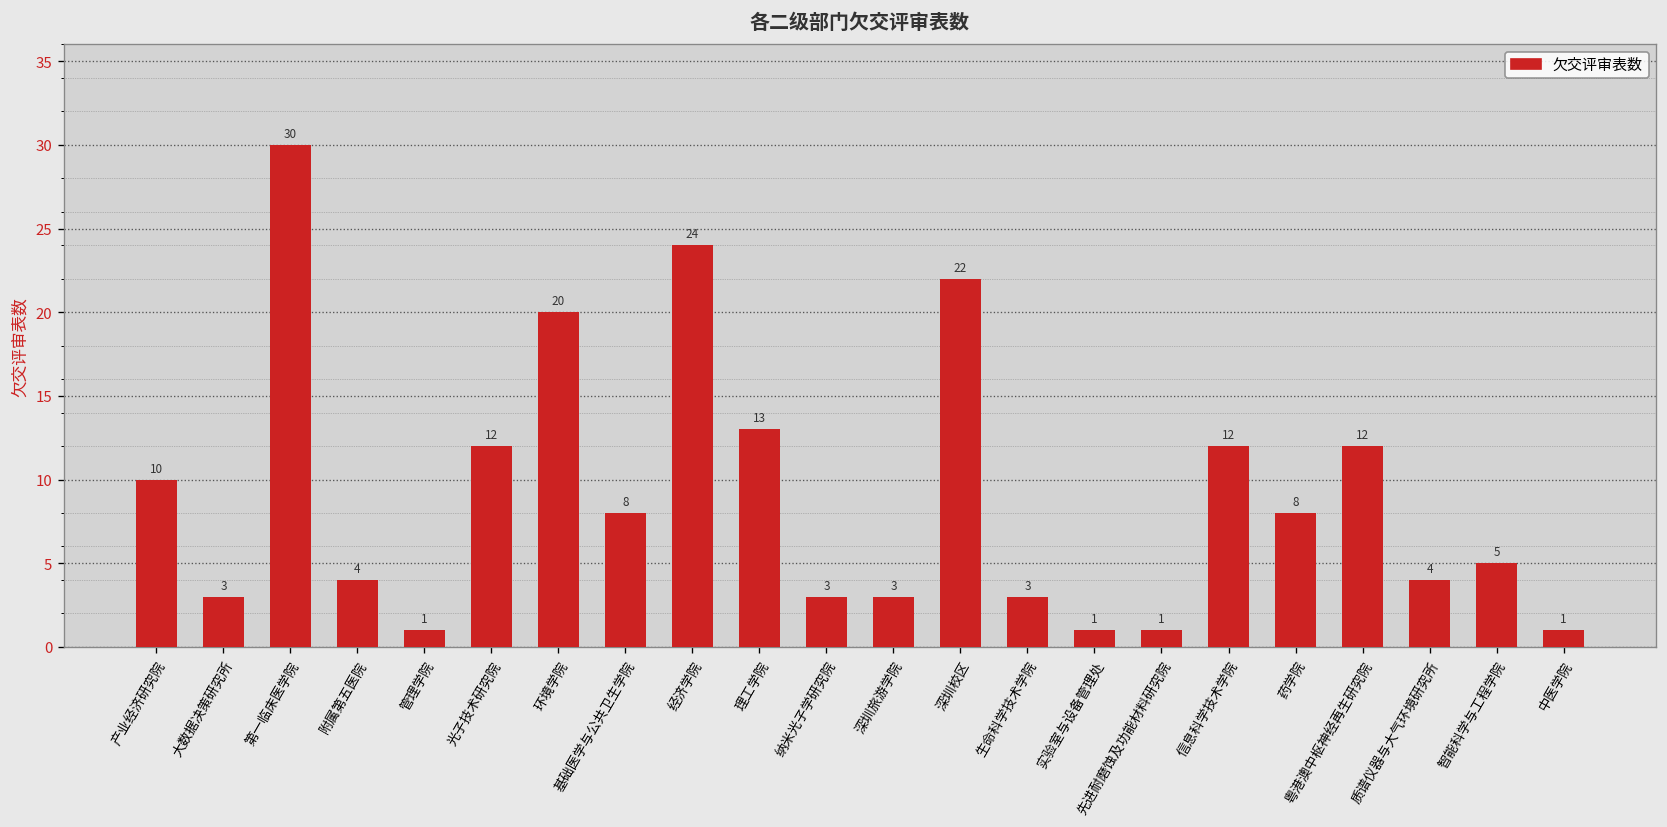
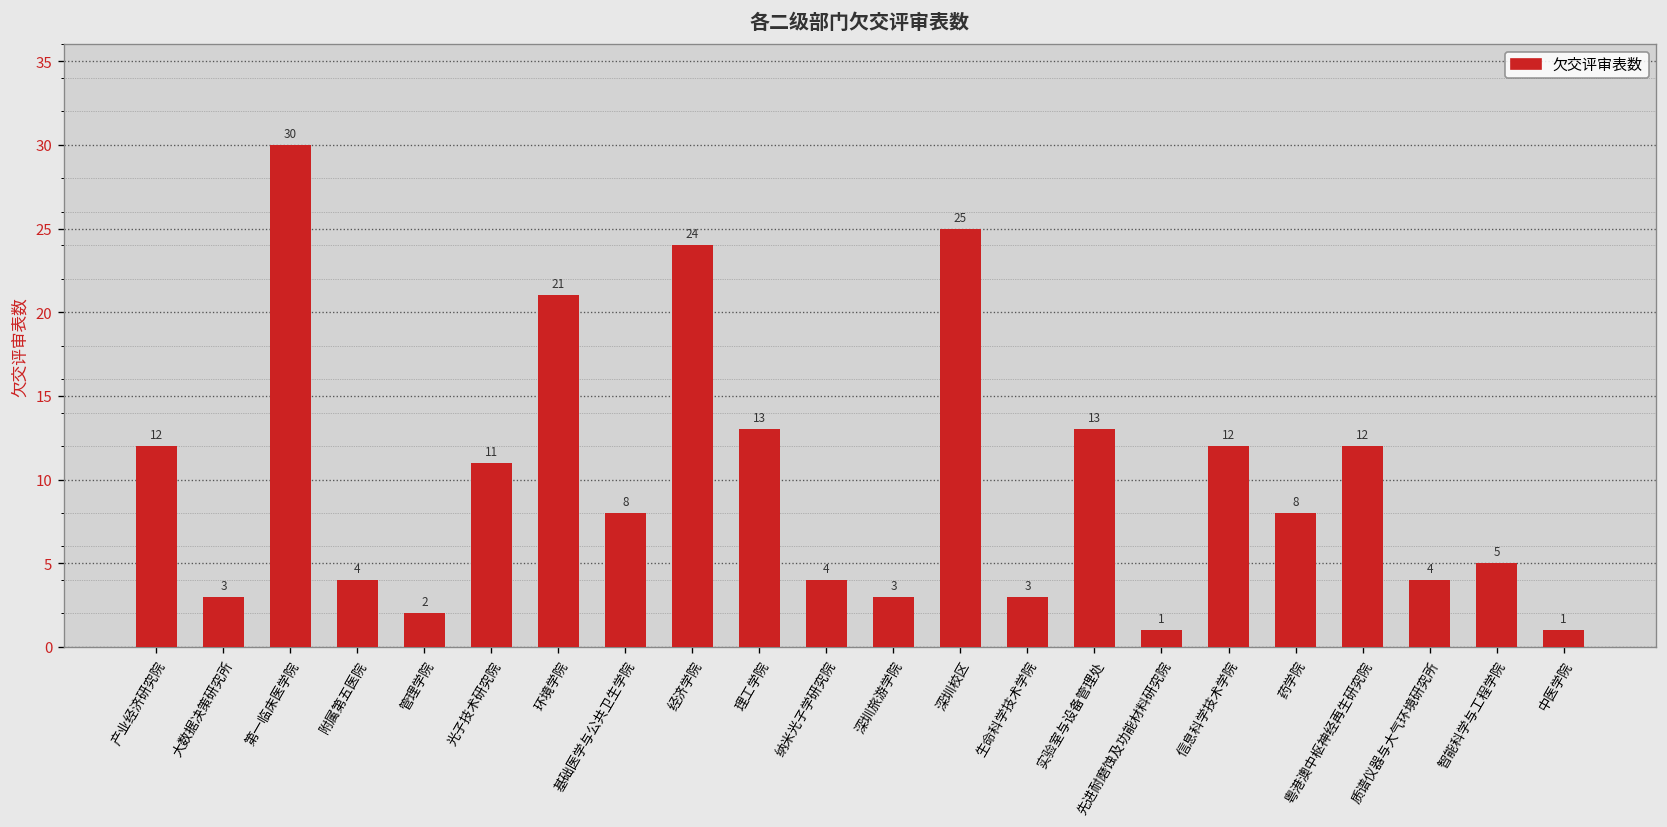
  {
-   "产业经济研究院": 10,
+   "产业经济研究院": 12,
    "大数据决策研究所": 3,
    "第一临床医学院": 30,
    "附属第五医院": 4,
-   "管理学院": 1,
-   "光子技术研究院": 12,
-   "环境学院": 20,
+   "管理学院": 2,
+   "光子技术研究院": 11,
+   "环境学院": 21,
    "基础医学与公共卫生学院": 8,
    "经济学院": 24,
    "理工学院": 13,
-   "纳米光子学研究院": 3,
+   "纳米光子学研究院": 4,
    "深圳旅游学院": 3,
-   "深圳校区": 22,
+   "深圳校区": 25,
    "生命科学技术学院": 3,
-   "实验室与设备管理处": 1,
+   "实验室与设备管理处": 13,
    "先进耐磨蚀及功能材料研究院": 1,
    "信息科学技术学院": 12,
    "药学院": 8,
    "粤港澳中枢神经再生研究院": 12,
    "质谱仪器与大气环境研究所": 4,
    "智能科学与工程学院": 5,
    "中医学院": 1
  }
